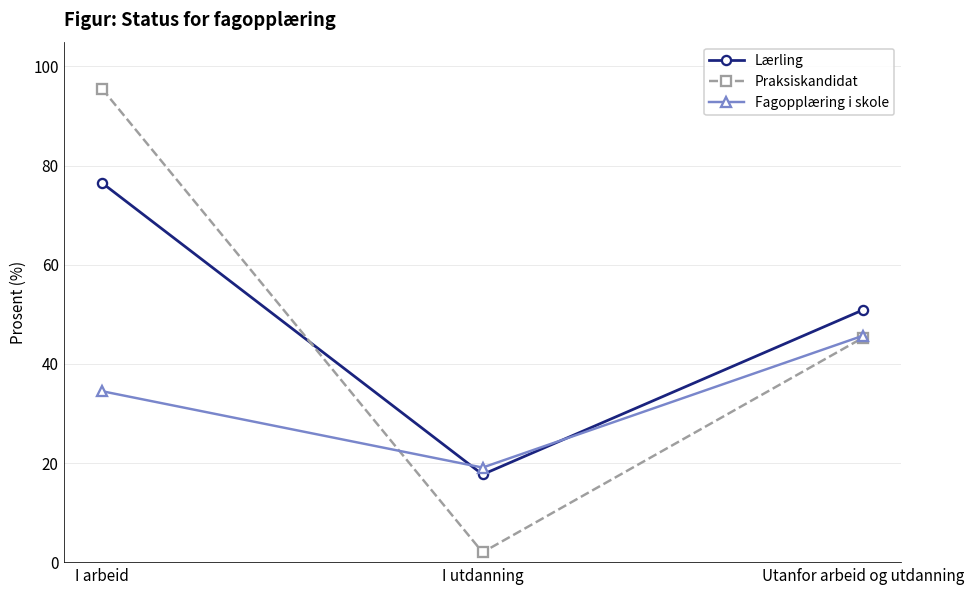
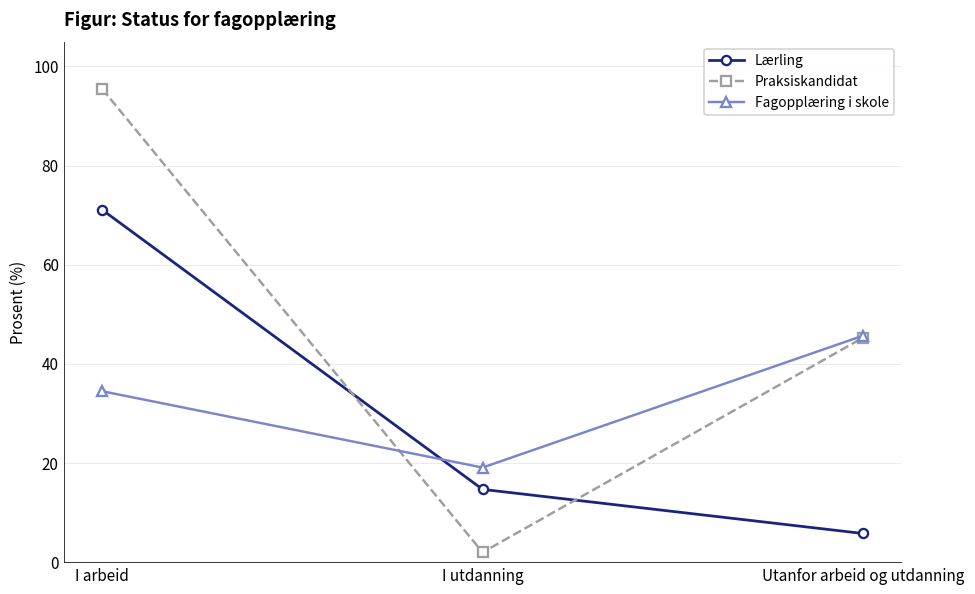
  {
    "Lærling": {
-     "I arbeid": 77,
-     "I utdanning": 18,
-     "Utanfor arbeid og utdanning": 51
+     "I arbeid": 71,
+     "I utdanning": 15,
+     "Utanfor arbeid og utdanning": 6
    },
    "Praksiskandidat": {
      "I arbeid": 96,
      "I utdanning": 2
    },
    "Fagopplæring i skole": {
      "I arbeid": 35,
      "I utdanning": 19
    }
  }
